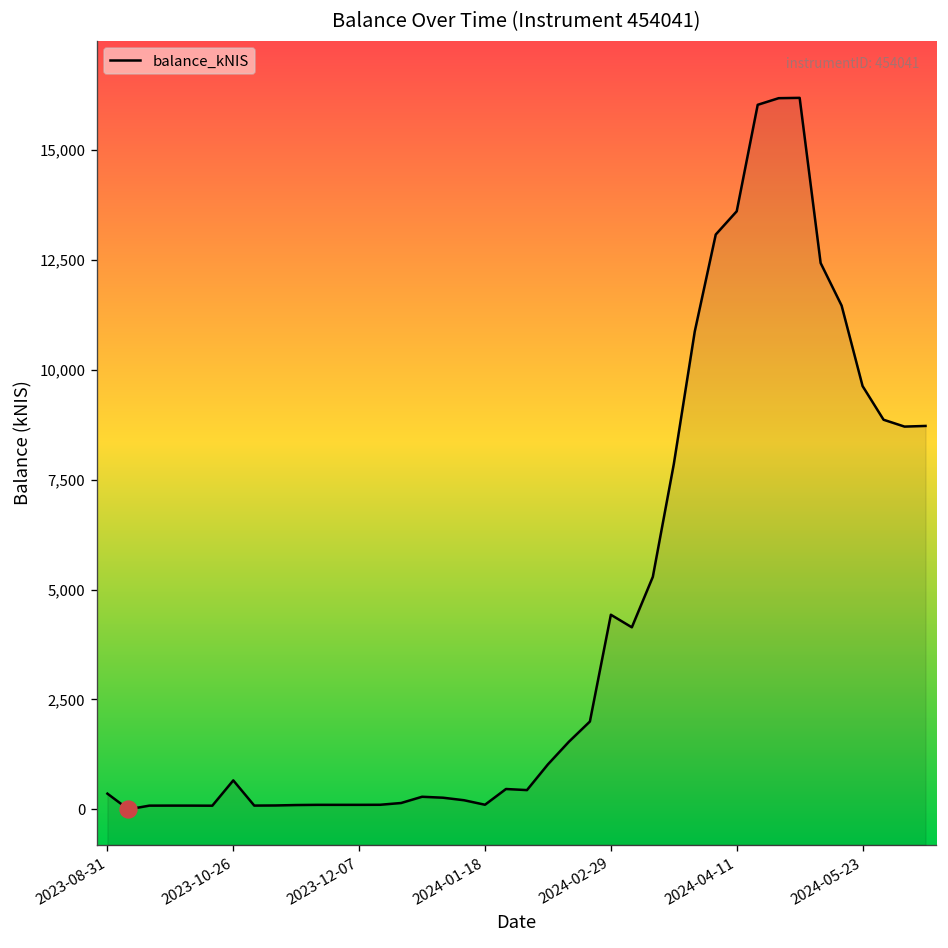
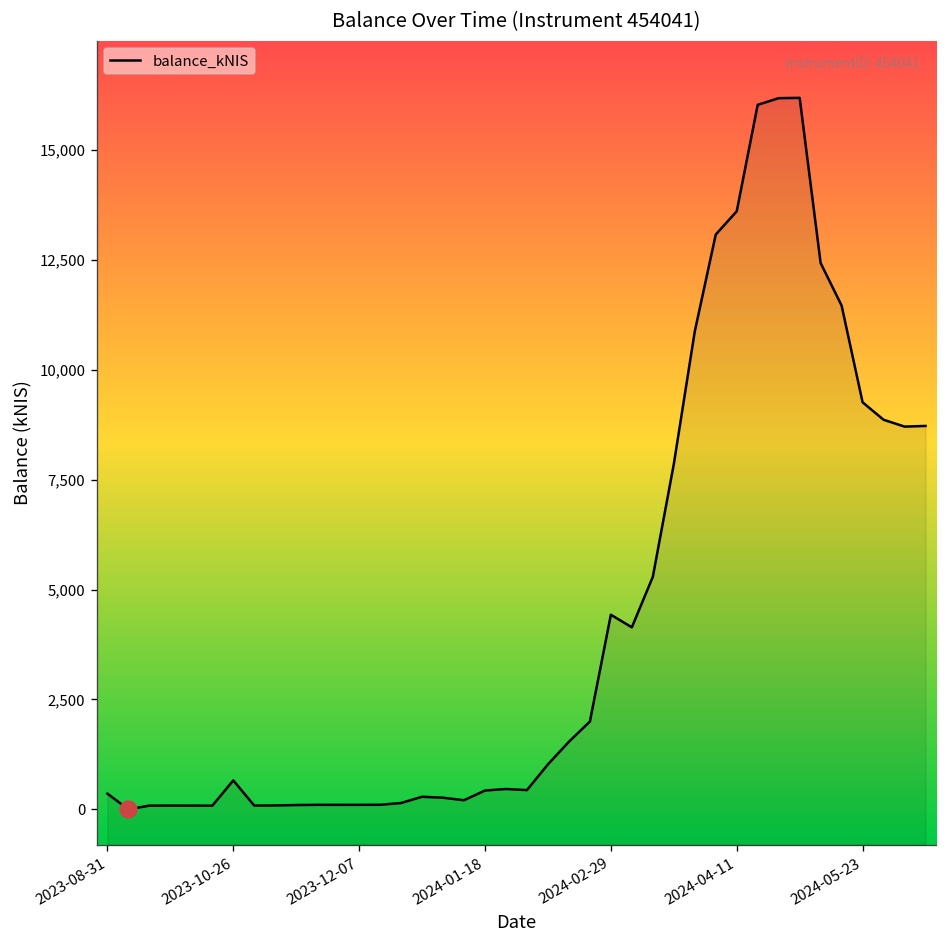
  {
    "balance_kNIS": {
      "2023-08-31": "400",
      "2023-10-26": "700",
      "2023-12-07": "100",
-     "2024-01-18": "100",
+     "2024-01-18": "400",
      "2024-02-29": "4,400",
      "2024-04-11": "13,600",
-     "2024-05-23": "9,600"
+     "2024-05-23": "9,300"
    }
  }
